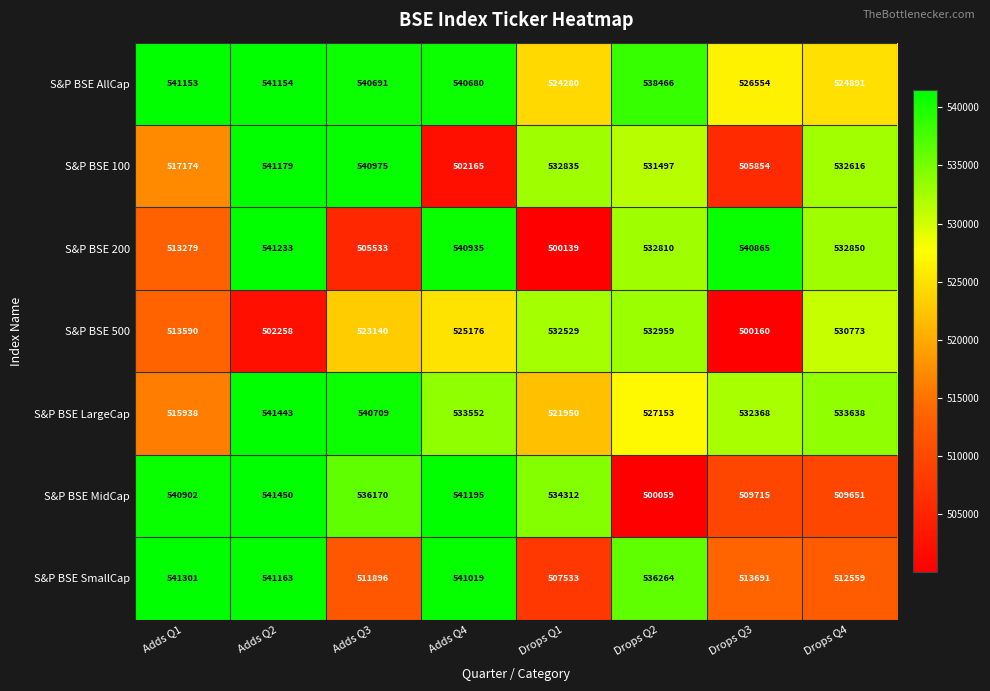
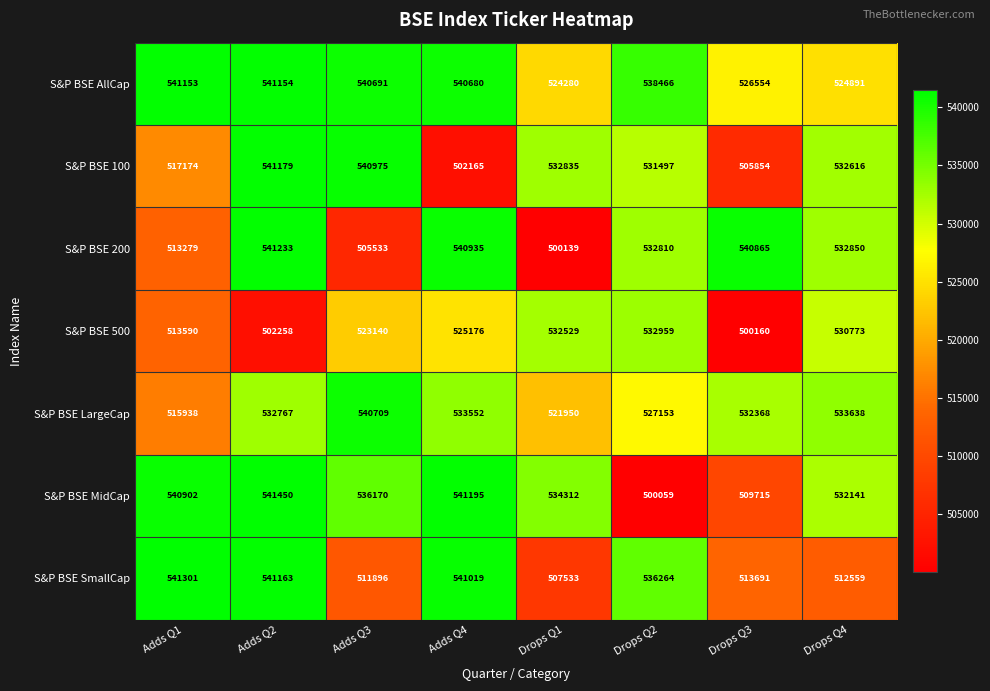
  {
    "S&P BSE AllCap": {
      "Adds Q1": 541153,
      "Adds Q2": 541154,
      "Adds Q3": 540691,
      "Adds Q4": 540680,
      "Drops Q1": 524280,
      "Drops Q2": 538466,
      "Drops Q3": 526554,
      "Drops Q4": 524891
    },
    "S&P BSE 100": {
      "Adds Q1": 517174,
      "Adds Q2": 541179,
      "Adds Q3": 540975,
      "Adds Q4": 502165,
      "Drops Q1": 532835,
      "Drops Q2": 531497,
      "Drops Q3": 505854,
      "Drops Q4": 532616
    },
    "S&P BSE 200": {
      "Adds Q1": 513279,
      "Adds Q2": 541233,
      "Adds Q3": 505533,
      "Adds Q4": 540935,
      "Drops Q1": 500139,
      "Drops Q2": 532810,
      "Drops Q3": 540865,
      "Drops Q4": 532850
    },
    "S&P BSE 500": {
      "Adds Q1": 513590,
      "Adds Q2": 502258,
      "Adds Q3": 523140,
      "Adds Q4": 525176,
      "Drops Q1": 532529,
      "Drops Q2": 532959,
      "Drops Q3": 500160,
      "Drops Q4": 530773
    },
    "S&P BSE LargeCap": {
      "Adds Q1": 515938,
-     "Adds Q2": 541443,
+     "Adds Q2": 532767,
      "Adds Q3": 540709,
      "Adds Q4": 533552,
      "Drops Q1": 521950,
      "Drops Q2": 527153,
      "Drops Q3": 532368,
      "Drops Q4": 533638
    },
    "S&P BSE MidCap": {
      "Adds Q1": 540902,
      "Adds Q2": 541450,
      "Adds Q3": 536170,
      "Adds Q4": 541195,
      "Drops Q1": 534312,
      "Drops Q2": 500059,
      "Drops Q3": 509715,
-     "Drops Q4": 509651
+     "Drops Q4": 532141
    },
    "S&P BSE SmallCap": {
      "Adds Q1": 541301,
      "Adds Q2": 541163,
      "Adds Q3": 511896,
      "Adds Q4": 541019,
      "Drops Q1": 507533,
      "Drops Q2": 536264,
      "Drops Q3": 513691,
      "Drops Q4": 512559
    }
  }
